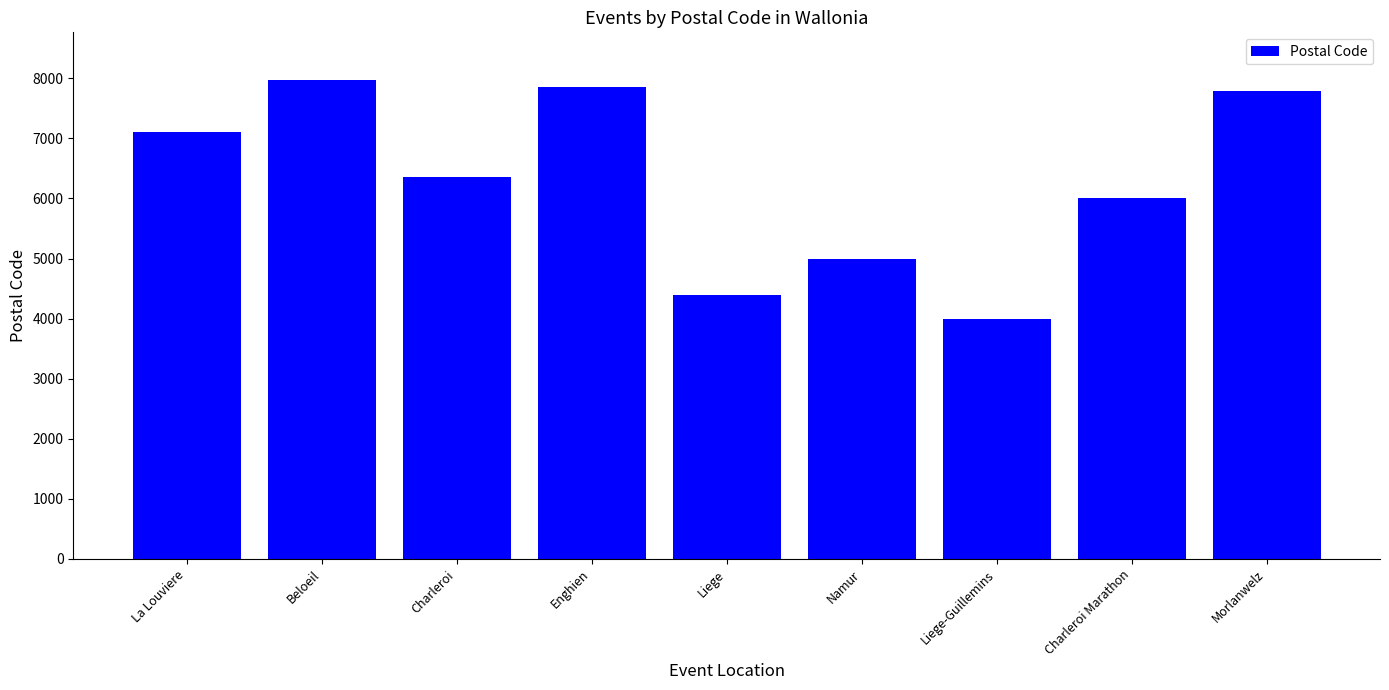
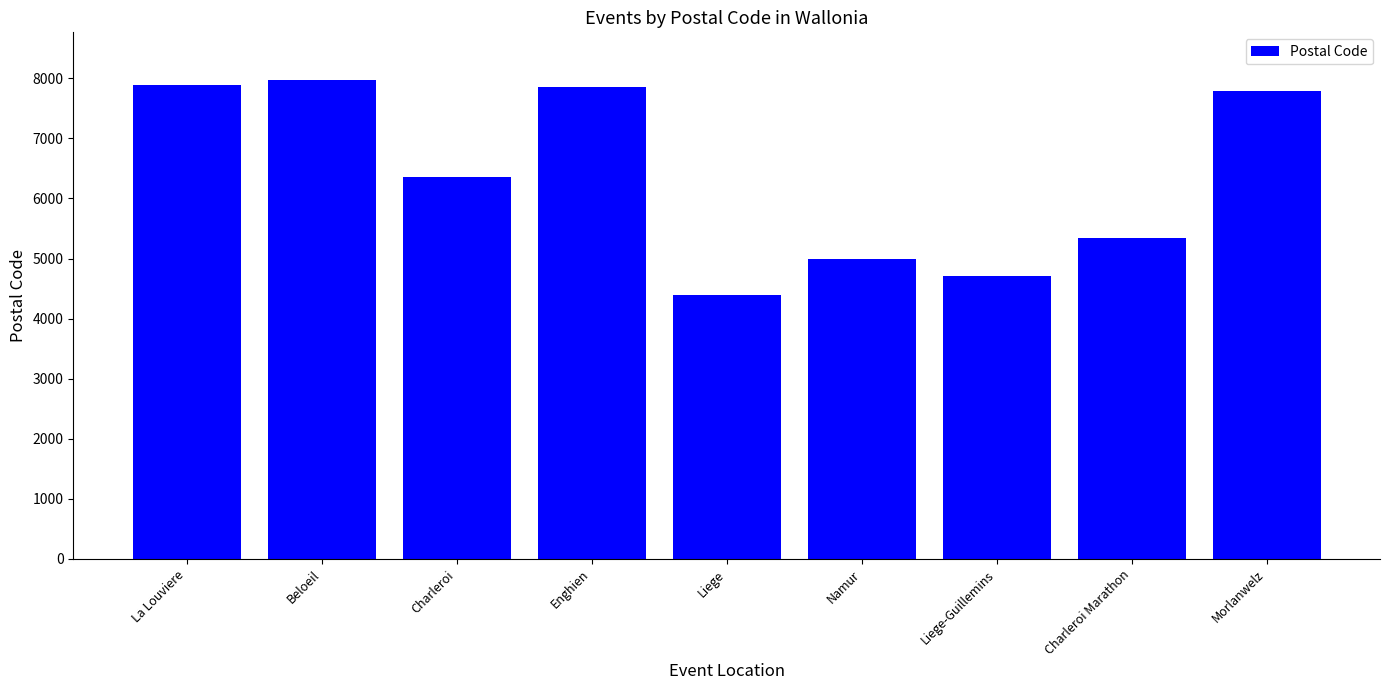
  {
-   "La Louviere": 7100,
+   "La Louviere": 7900,
    "Beloeil": 8000,
    "Charleroi": 6400,
    "Enghien": 7900,
    "Liege": 4400,
    "Namur": 5000,
-   "Liege-Guillemins": 4000,
-   "Charleroi Marathon": 6000,
+   "Liege-Guillemins": 4700,
+   "Charleroi Marathon": 5300,
    "Morlanwelz": 7800
  }
